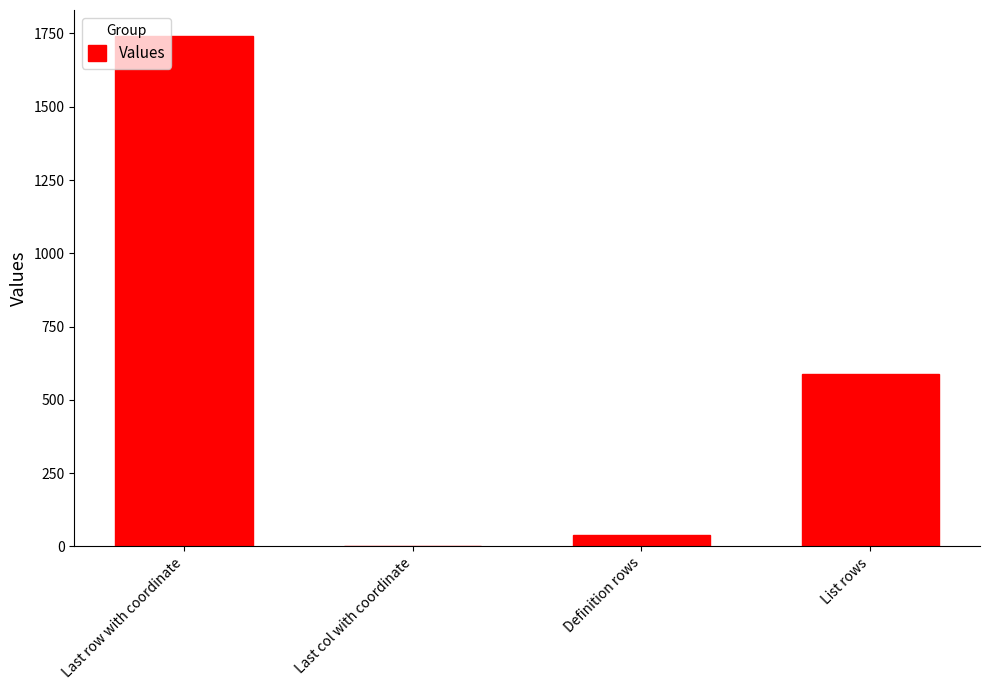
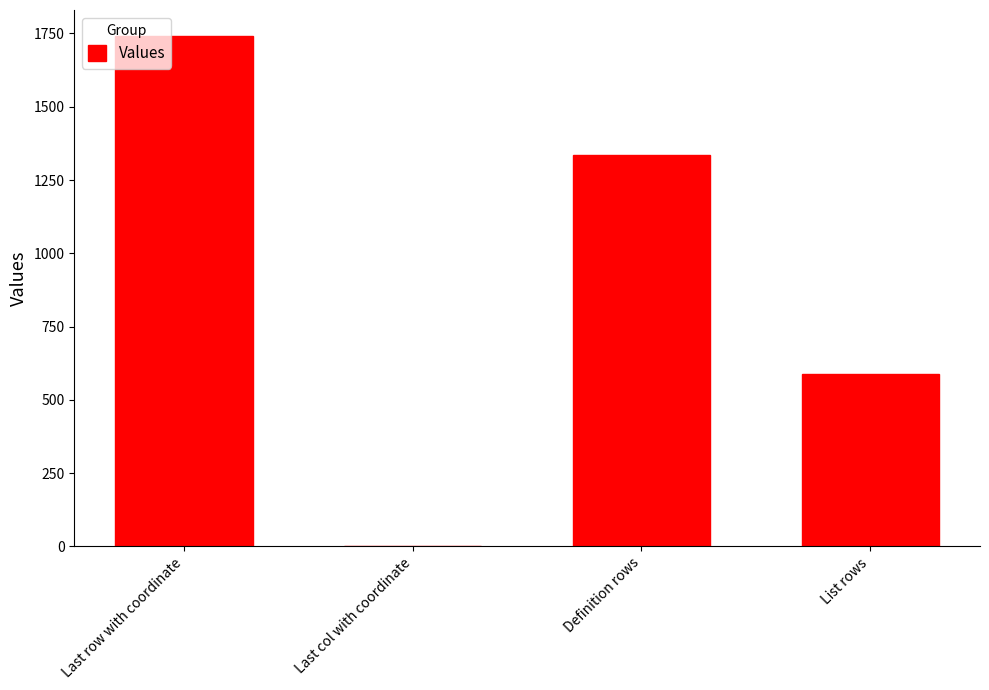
  {
    "Last row with coordinate": 1740,
-   "Definition rows": 40,
+   "Definition rows": 1340,
    "List rows": 590
  }
